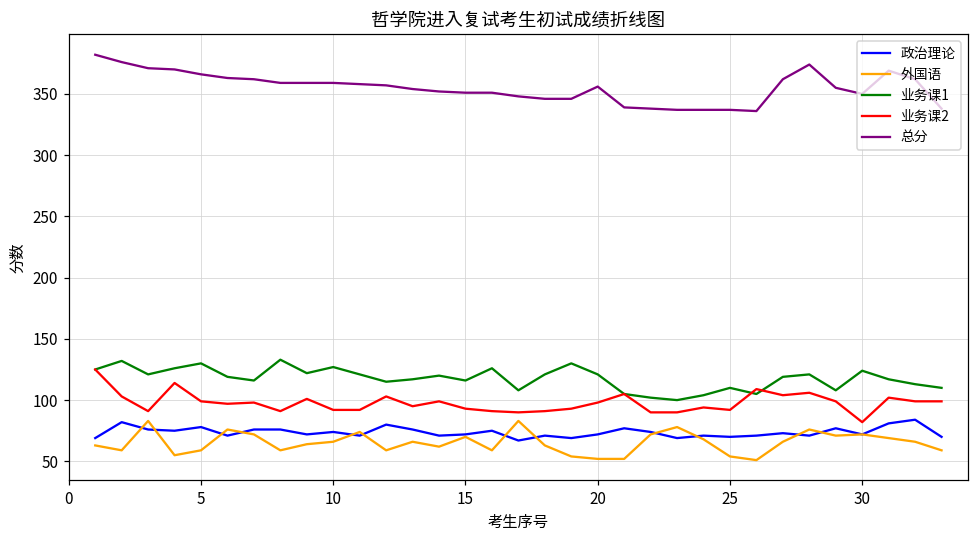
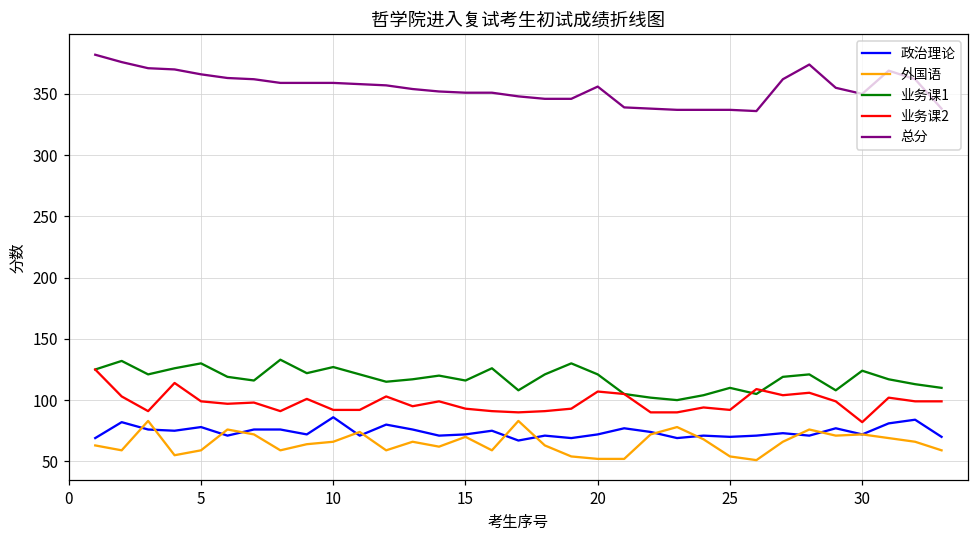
  {
    "政治理论": {
      "5": 78,
-     "10": 74,
+     "10": 86,
      "20": 72,
      "25": 70
    },
    "外国语": {
      "5": 59,
      "10": 66,
      "20": 52,
      "25": 54
    },
    "业务课1": {
      "5": 130,
      "10": 127,
      "15": 116,
      "20": 121,
      "25": 110,
      "30": 124
    },
    "业务课2": {
      "5": 99,
      "10": 92,
      "15": 93,
-     "20": 98,
+     "20": 107,
      "25": 92,
      "30": 82
    },
    "总分": {
      "5": 366,
      "10": 359,
      "15": 351,
      "20": 356,
      "25": 337
    }
  }
